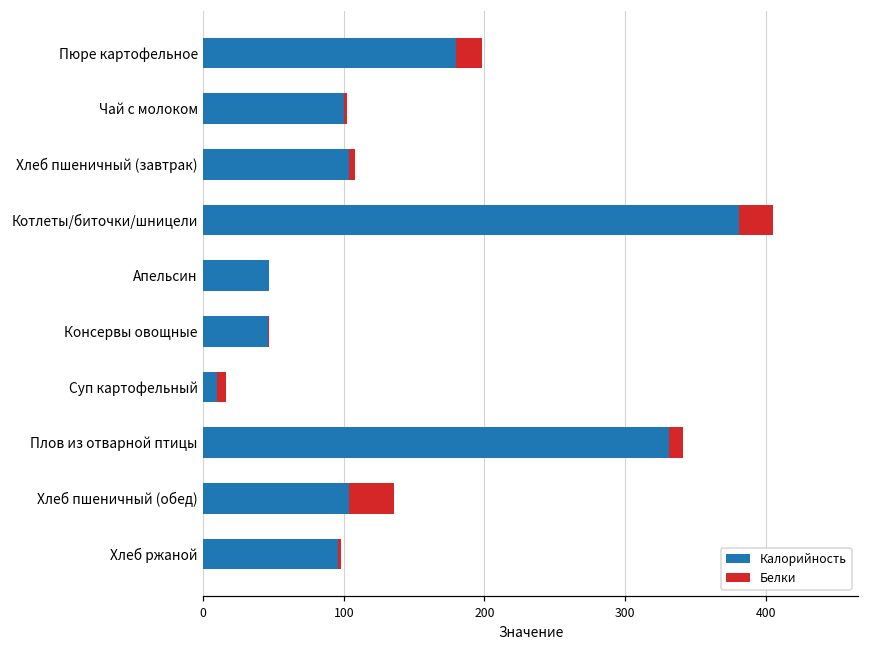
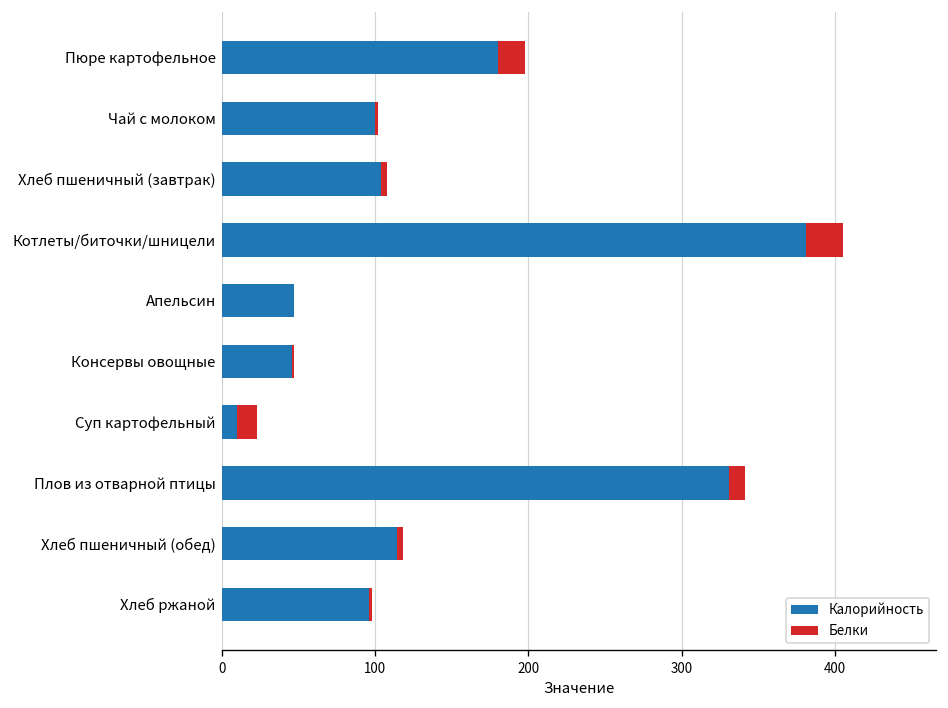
  {
    "Калорийность": {
      "Пюре картофельное": 180,
      "Чай с молоком": 100,
      "Хлеб пшеничный (завтрак)": 104,
      "Котлеты/биточки/шницели": 381,
      "Апельсин": 47,
      "Консервы овощные": 46,
      "Суп картофельный": 10,
      "Плов из отварной птицы": 331,
-     "Хлеб пшеничный (обед)": 104,
+     "Хлеб пшеничный (обед)": 114,
      "Хлеб ржаной": 96
    },
    "Белки": {
      "Пюре картофельное": 18,
      "Чай с молоком": 2,
      "Хлеб пшеничный (завтрак)": 4,
      "Котлеты/биточки/шницели": 24,
      "Апельсин": 0,
-     "Суп картофельный": 6,
+     "Суп картофельный": 13,
      "Плов из отварной птицы": 10,
-     "Хлеб пшеничный (обед)": 32,
+     "Хлеб пшеничный (обед)": 4,
      "Хлеб ржаной": 2
    }
  }
